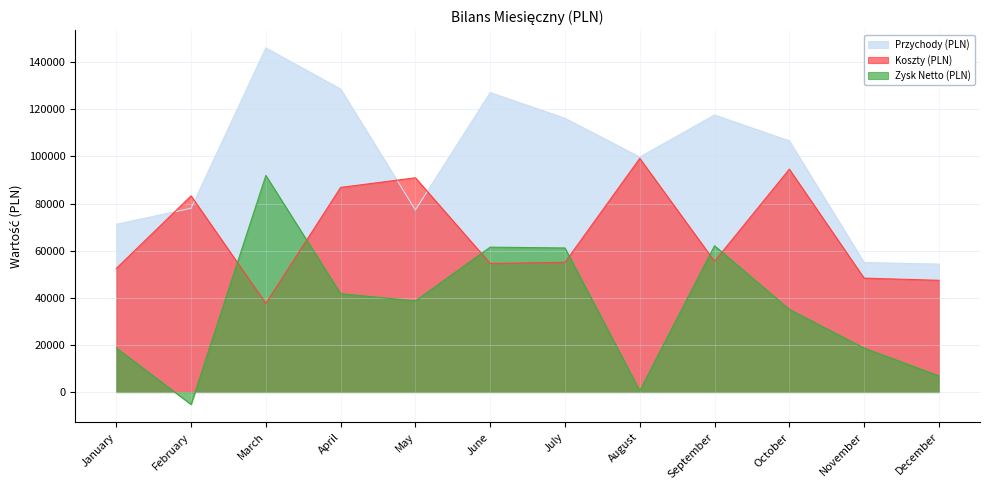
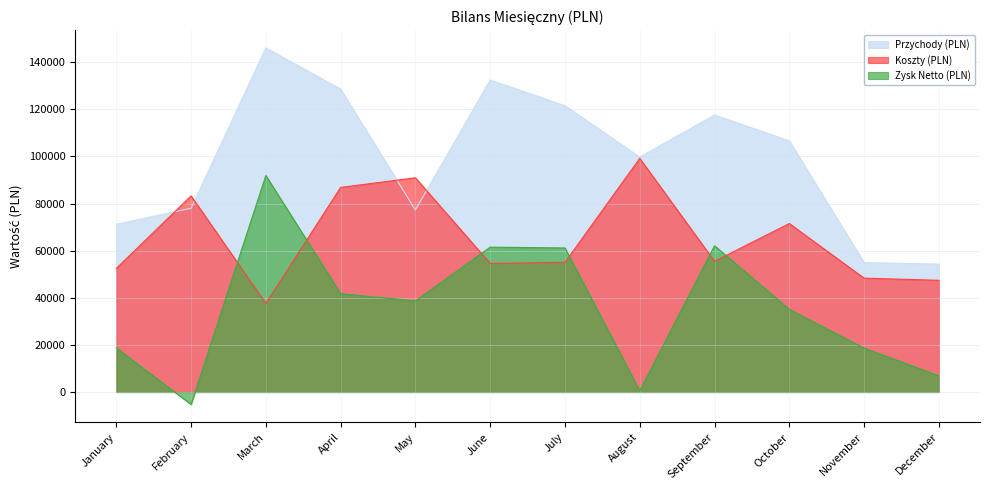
  {
    "Przychody (PLN)": {
      "January": 71000,
      "February": 78000,
      "March": 146000,
      "April": 129000,
      "May": 77000,
-     "June": 127000,
-     "July": 116000,
+     "June": 132000,
+     "July": 122000,
      "September": 118000,
      "October": 107000,
      "November": 55000,
      "December": 54000
    },
    "Koszty (PLN)": {
      "January": 52000,
      "February": 83000,
      "March": 38000,
      "April": 87000,
      "May": 91000,
      "June": 55000,
      "July": 55000,
      "September": 55000,
-     "October": 95000,
+     "October": 72000,
      "November": 48000,
      "December": 47000
    }
  }
